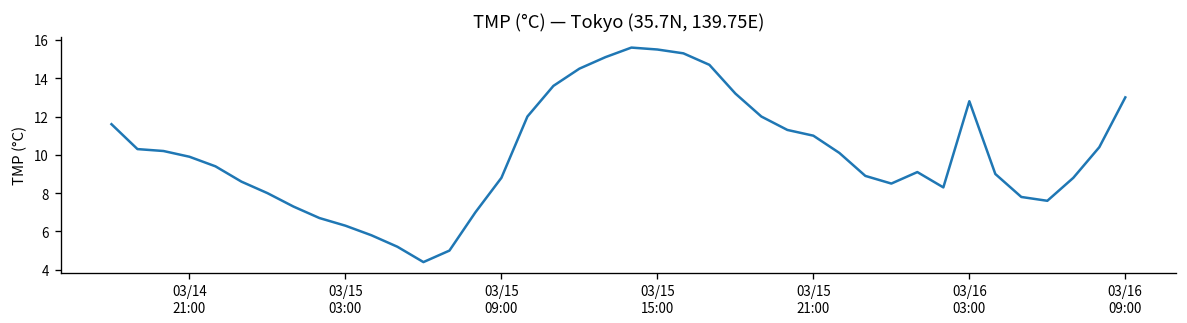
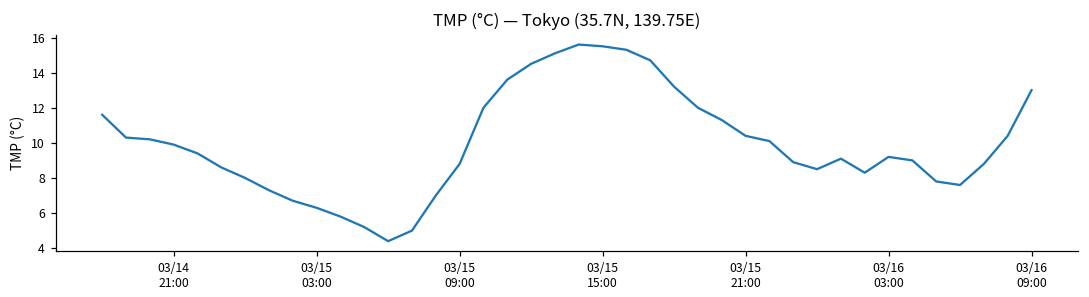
  {
    "03/14 21:00": 9.9,
    "03/15 03:00": 6.3,
    "03/15 09:00": 8.8,
    "03/15 15:00": 15.5,
-   "03/15 21:00": 11.0,
-   "03/16 03:00": 12.8,
+   "03/15 21:00": 10.4,
+   "03/16 03:00": 9.2,
    "03/16 09:00": 13.0
  }
